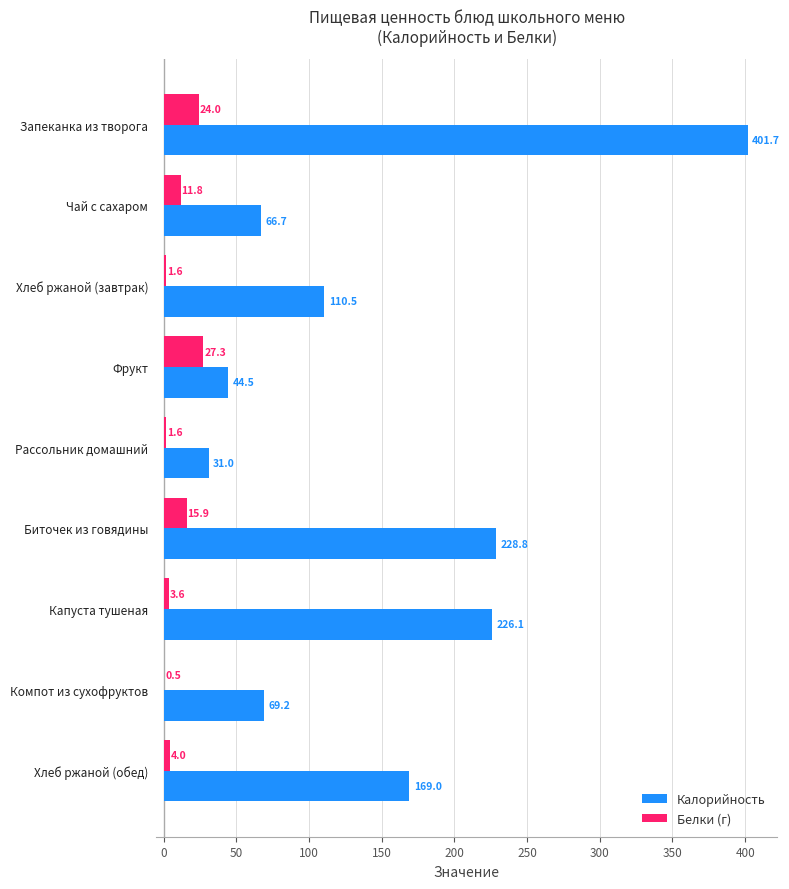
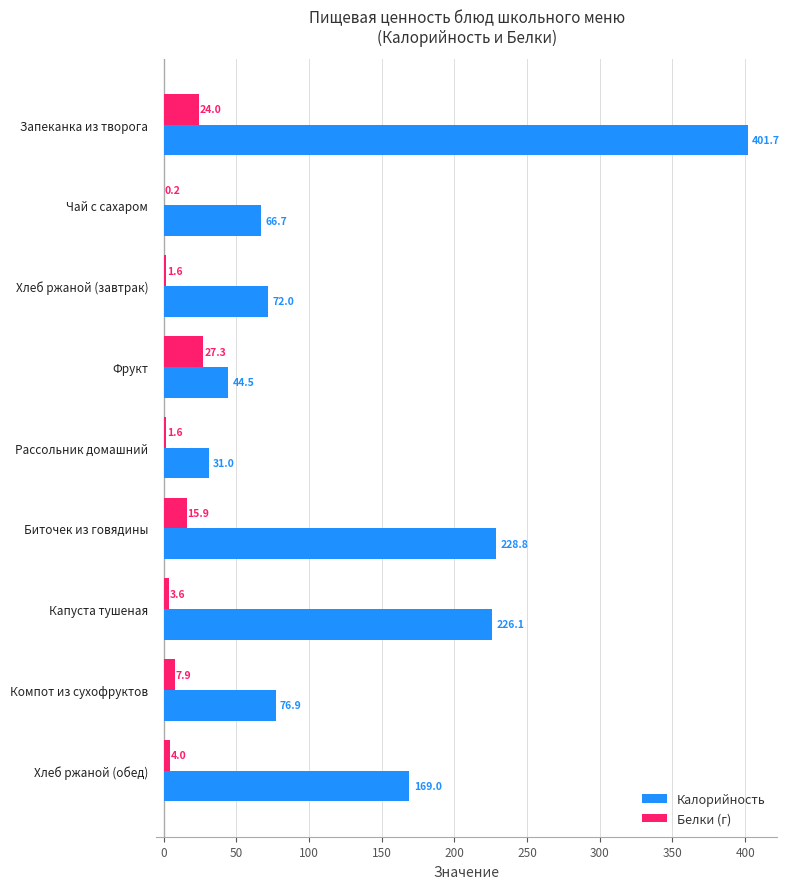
  {
    "Калорийность": {
      "Запеканка из творога": 401.7,
      "Чай с сахаром": 66.7,
-     "Хлеб ржаной (завтрак)": 110.5,
+     "Хлеб ржаной (завтрак)": 72.0,
      "Фрукт": 44.5,
      "Рассольник домашний": 31.0,
      "Биточек из говядины": 228.8,
      "Капуста тушеная": 226.1,
-     "Компот из сухофруктов": 69.2,
+     "Компот из сухофруктов": 76.9,
      "Хлеб ржаной (обед)": 169.0
    },
    "Белки (г)": {
      "Запеканка из творога": 24.0,
-     "Чай с сахаром": 11.8,
+     "Чай с сахаром": 0.2,
      "Хлеб ржаной (завтрак)": 1.6,
      "Фрукт": 27.3,
      "Рассольник домашний": 1.6,
      "Биточек из говядины": 15.9,
      "Капуста тушеная": 3.6,
-     "Компот из сухофруктов": 0.5,
+     "Компот из сухофруктов": 7.9,
      "Хлеб ржаной (обед)": 4.0
    }
  }
